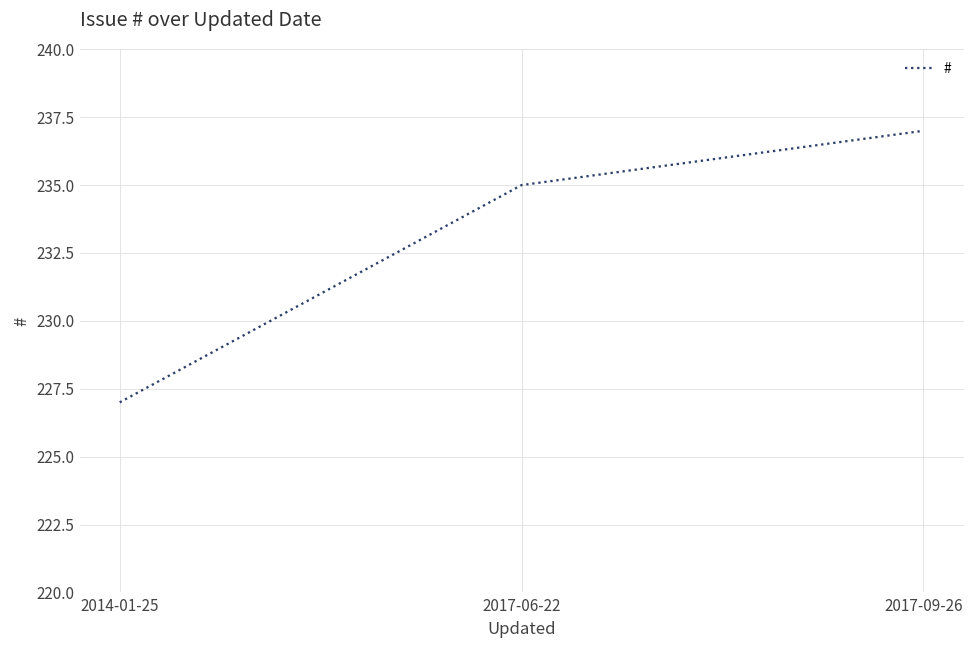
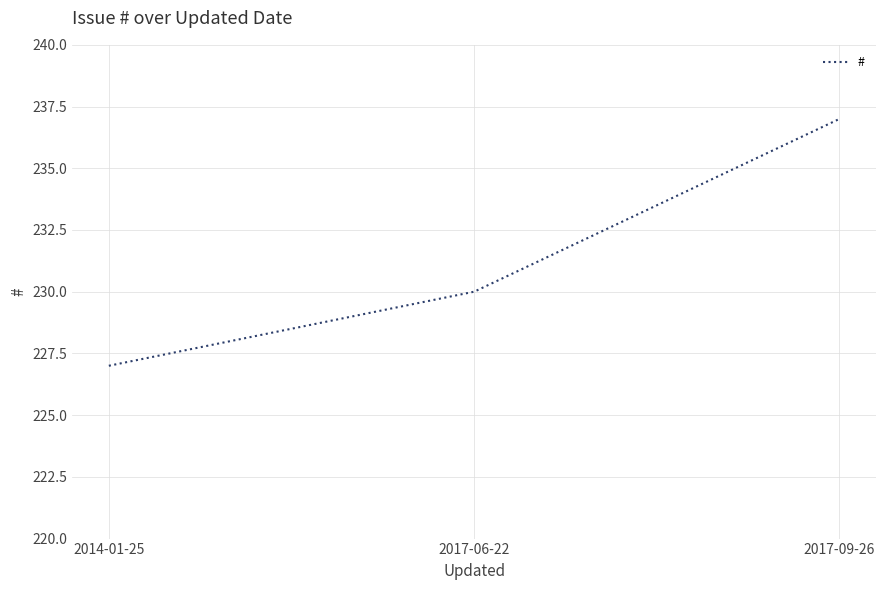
  {
    "2014-01-25": 227,
-   "2017-06-22": 235,
+   "2017-06-22": 230,
    "2017-09-26": 237
  }
